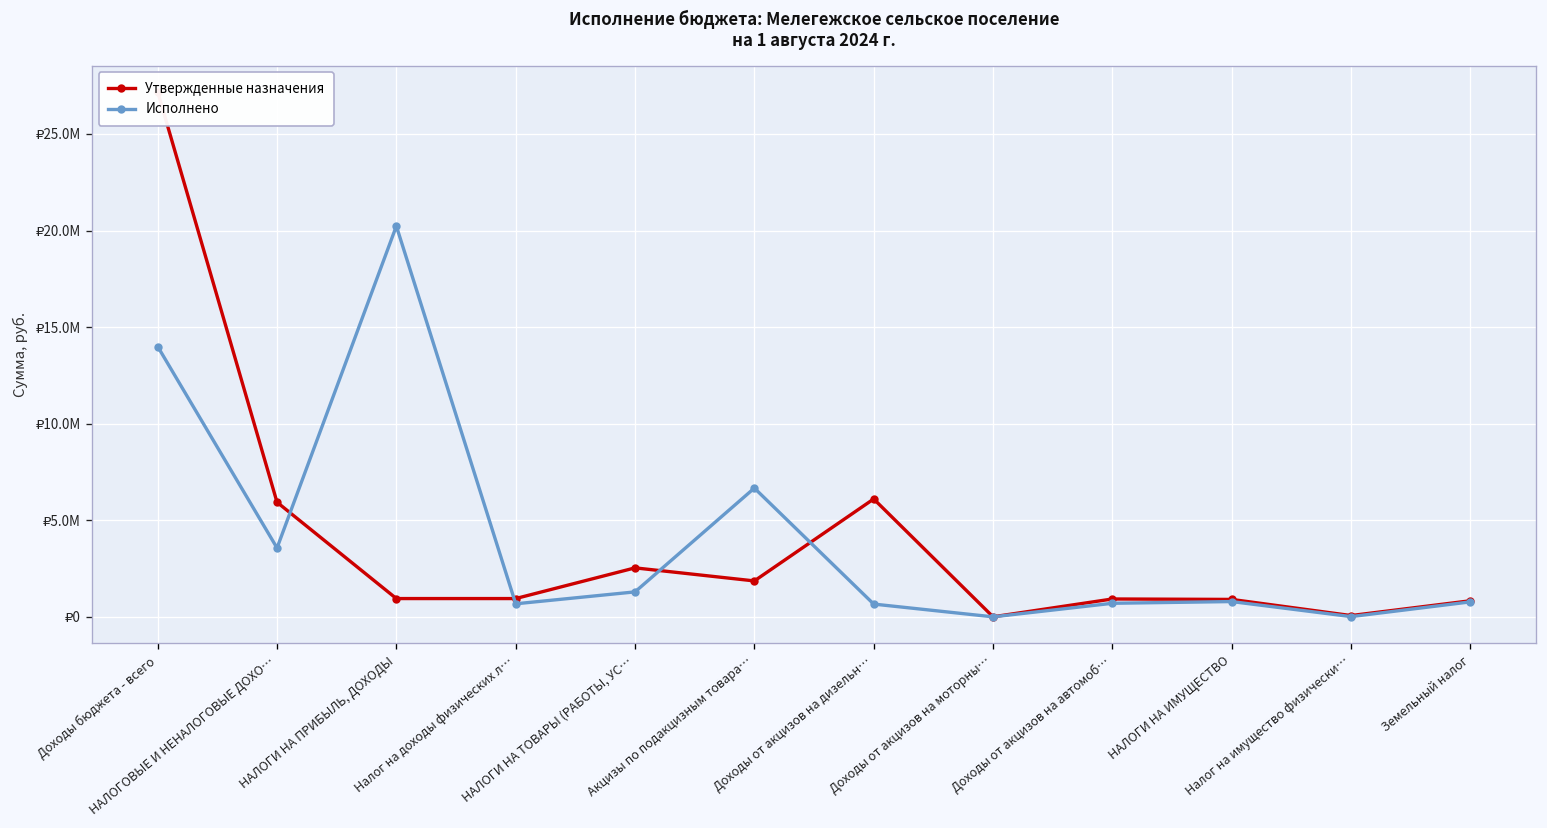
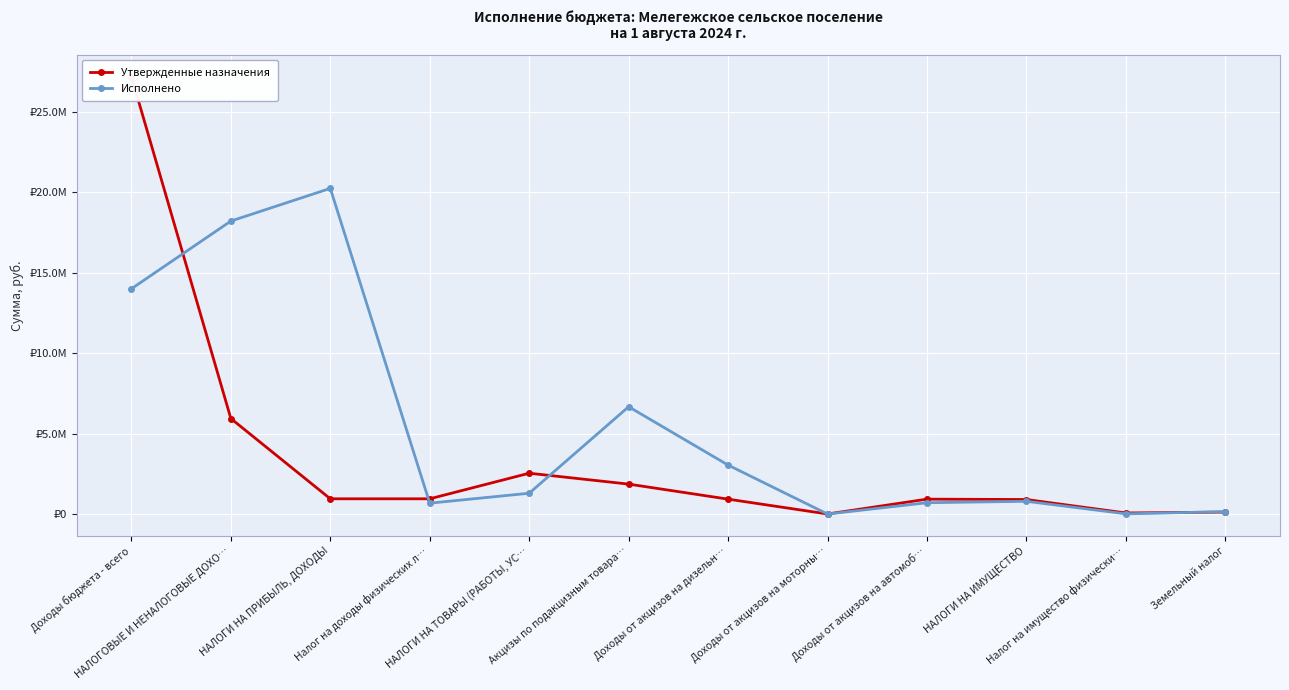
  {
    "Утвержденные назначения": {
      "НАЛОГОВЫЕ И НЕНАЛОГОВЫЕ ДОХО…": "₽5900000",
      "НАЛОГИ НА ПРИБЫЛЬ, ДОХОДЫ": "₽1000000",
      "Налог на доходы физических л…": "₽1000000",
      "НАЛОГИ НА ТОВАРЫ (РАБОТЫ, УС…": "₽2500000",
      "Акцизы по подакцизным товара…": "₽1900000",
-     "Доходы от акцизов на дизельн…": "₽6100000",
+     "Доходы от акцизов на дизельн…": "₽900000",
      "Доходы от акцизов на автомоб…": "₽900000",
-     "Земельный налог": "₽800000"
+     "Земельный налог": "₽100000"
    },
    "Исполнено": {
      "Доходы бюджета - всего": "₽14000000",
-     "НАЛОГОВЫЕ И НЕНАЛОГОВЫЕ ДОХО…": "₽3600000",
+     "НАЛОГОВЫЕ И НЕНАЛОГОВЫЕ ДОХО…": "₽18200000",
      "НАЛОГИ НА ПРИБЫЛЬ, ДОХОДЫ": "₽20200000",
      "Налог на доходы физических л…": "₽700000",
      "НАЛОГИ НА ТОВАРЫ (РАБОТЫ, УС…": "₽1300000",
      "Акцизы по подакцизным товара…": "₽6700000",
-     "Доходы от акцизов на дизельн…": "₽700000",
+     "Доходы от акцизов на дизельн…": "₽3000000",
      "Доходы от акцизов на автомоб…": "₽700000",
-     "Земельный налог": "₽800000"
+     "Земельный налог": "₽200000"
    }
  }
